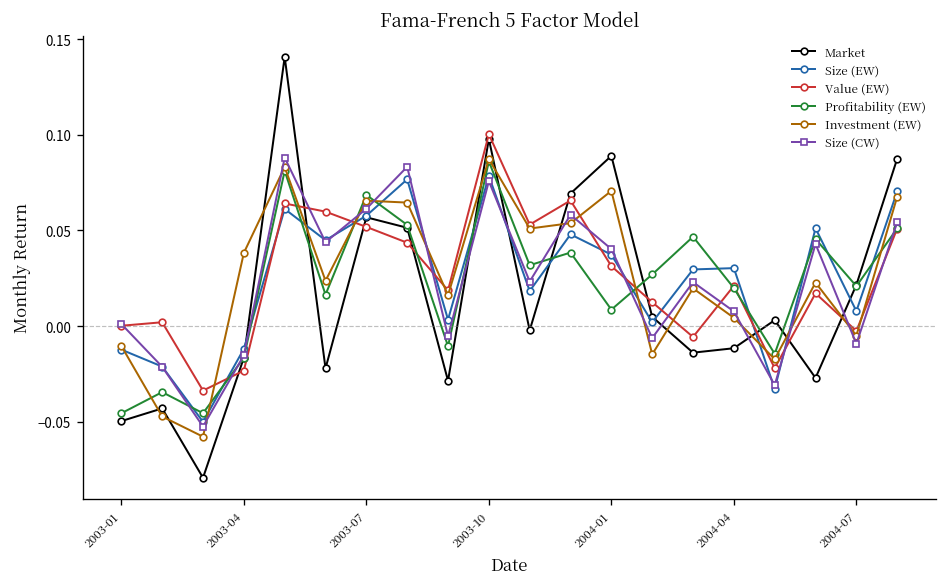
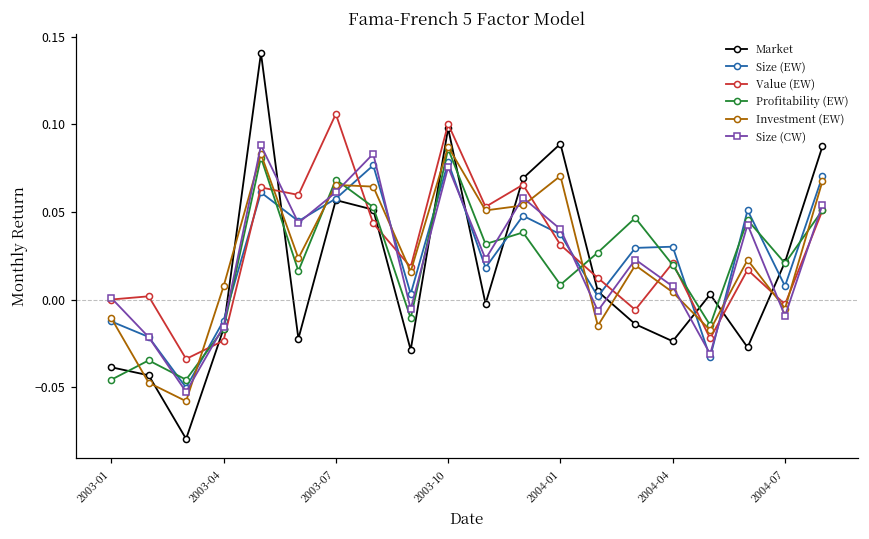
  {
    "Market": {
-     "2003-01": -0.050,
+     "2003-01": -0.038,
      "2003-10": 0.098,
      "2004-01": 0.089,
-     "2004-04": -0.012
+     "2004-04": -0.024
    },
    "Size (EW)": {
      "2003-01": -0.012,
      "2003-04": -0.012,
      "2003-10": 0.078,
      "2004-01": 0.037,
      "2004-04": 0.030,
      "2004-07": 0.008
    },
    "Value (EW)": {
      "2003-04": -0.023,
-     "2003-07": 0.052,
+     "2003-07": 0.106,
      "2003-10": 0.100,
      "2004-01": 0.031,
      "2004-07": -0.003
    },
    "Profitability (EW)": {
      "2003-01": -0.046,
      "2003-07": 0.069,
      "2004-01": 0.009
    },
    "Investment (EW)": {
      "2003-01": -0.010,
-     "2003-04": 0.038,
+     "2003-04": 0.008,
      "2003-07": 0.066,
      "2004-01": 0.071,
      "2004-04": 0.004,
      "2004-07": -0.005
    },
    "Size (CW)": {
      "2003-07": 0.061,
      "2003-10": 0.076,
      "2004-01": 0.040,
      "2004-04": 0.008,
      "2004-07": -0.009
    }
  }
